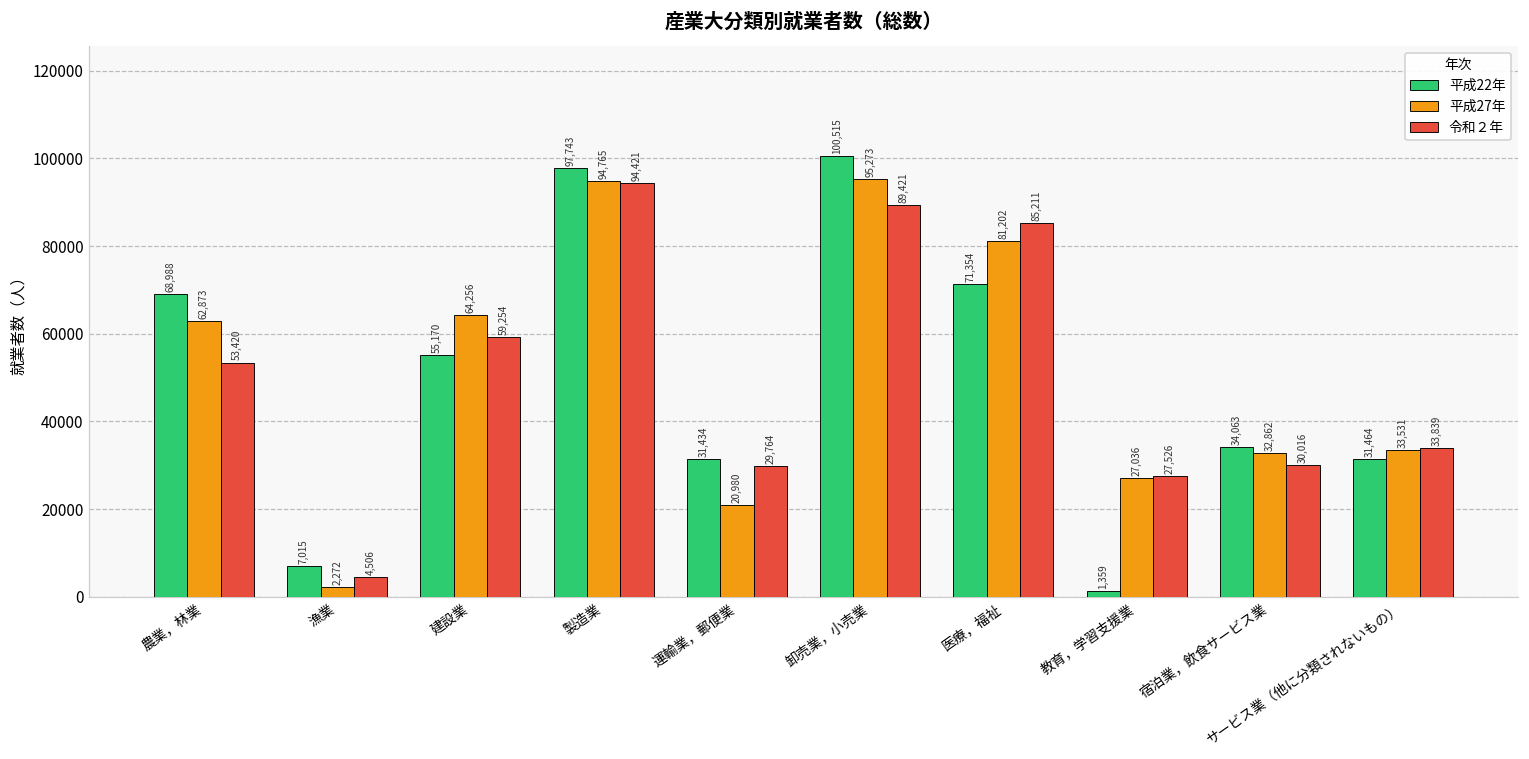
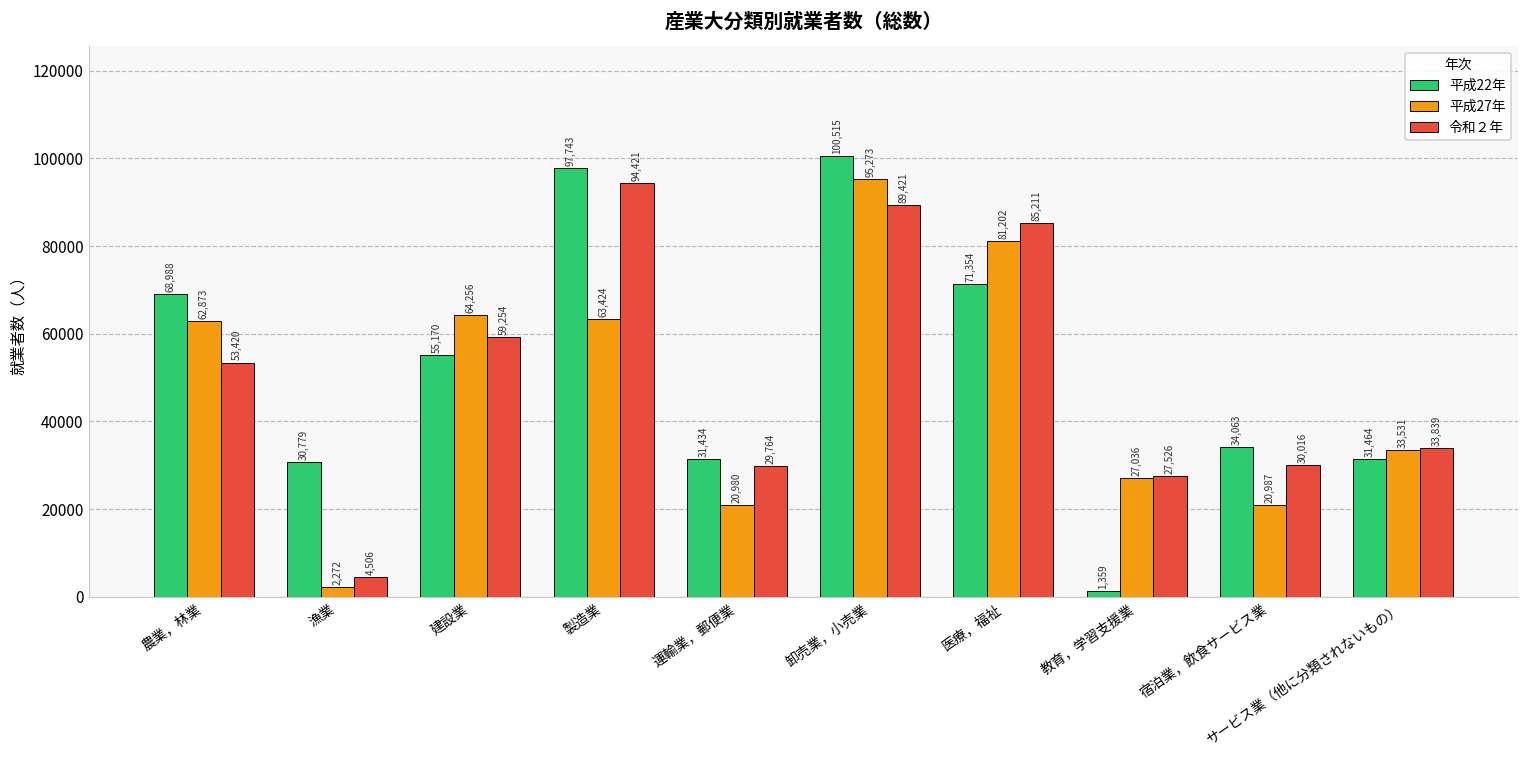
  {
    "平成22年": {
      "農業，林業": "68,988",
-     "漁業": "7,015",
+     "漁業": "30,779",
      "建設業": "55,170",
      "製造業": "97,743",
      "運輸業，郵便業": "31,434",
      "卸売業，小売業": "100,515",
      "医療，福祉": "71,354",
      "教育，学習支援業": "1,359",
      "宿泊業，飲食サービス業": "34,063",
      "サービス業（他に分類されないもの）": "31,464"
    },
    "平成27年": {
      "農業，林業": "62,873",
      "漁業": "2,272",
      "建設業": "64,256",
-     "製造業": "94,765",
+     "製造業": "63,424",
      "運輸業，郵便業": "20,980",
      "卸売業，小売業": "95,273",
      "医療，福祉": "81,202",
      "教育，学習支援業": "27,036",
-     "宿泊業，飲食サービス業": "32,862",
+     "宿泊業，飲食サービス業": "20,987",
      "サービス業（他に分類されないもの）": "33,531"
    },
    "令和２年": {
      "農業，林業": "53,420",
      "漁業": "4,506",
      "建設業": "59,254",
      "製造業": "94,421",
      "運輸業，郵便業": "29,764",
      "卸売業，小売業": "89,421",
      "医療，福祉": "85,211",
      "教育，学習支援業": "27,526",
      "宿泊業，飲食サービス業": "30,016",
      "サービス業（他に分類されないもの）": "33,839"
    }
  }
